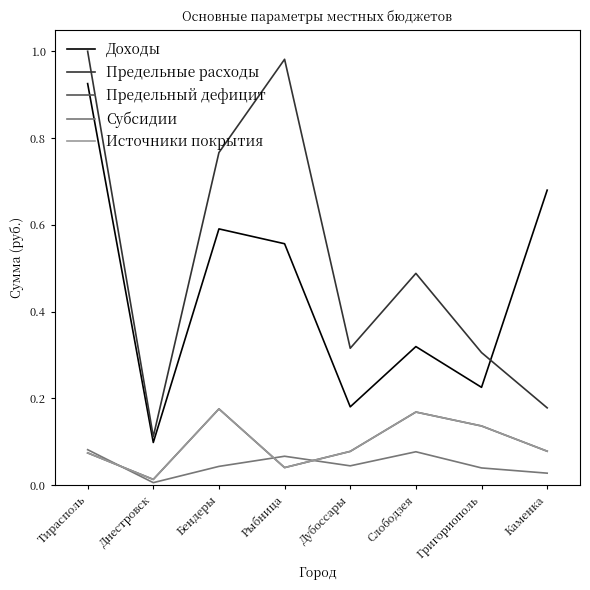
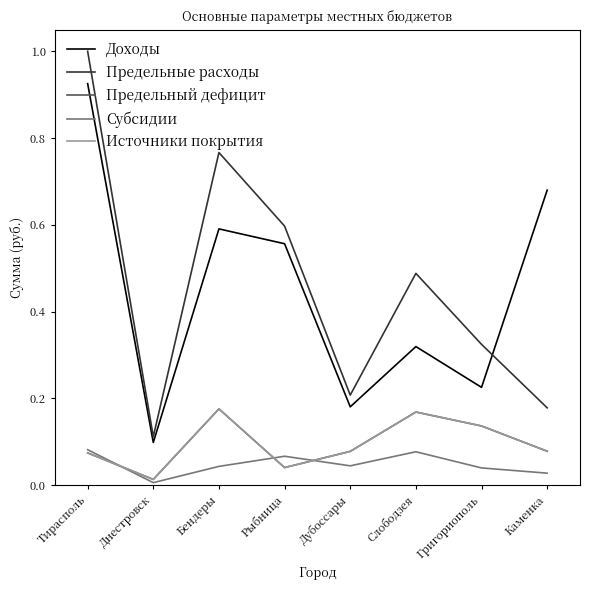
  {
    "Доходы": {
      "Тирасполь": 0.93,
      "Днестровск": 0.10,
      "Бендеры": 0.59,
      "Рыбница": 0.56,
      "Дубоссары": 0.18,
      "Слободзея": 0.32,
      "Григориополь": 0.23,
      "Каменка": 0.68
    },
    "Предельные расходы": {
      "Тирасполь": 1.00,
      "Днестровск": 0.11,
      "Бендеры": 0.77,
-     "Рыбница": 0.98,
-     "Дубоссары": 0.32,
+     "Рыбница": 0.60,
+     "Дубоссары": 0.21,
      "Слободзея": 0.49,
-     "Григориополь": 0.31,
+     "Григориополь": 0.32,
      "Каменка": 0.18
    }
  }
